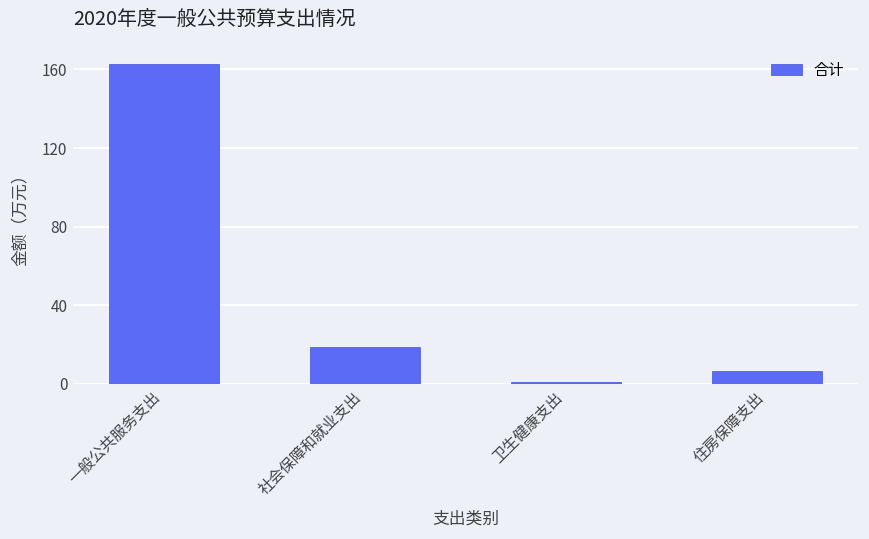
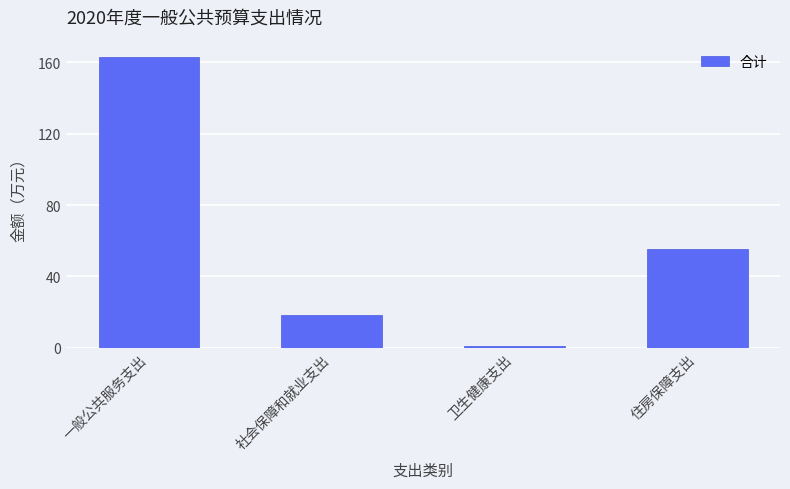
  {
    "一般公共服务支出": 163,
    "社会保障和就业支出": 19,
-   "住房保障支出": 7
+   "住房保障支出": 55
  }
